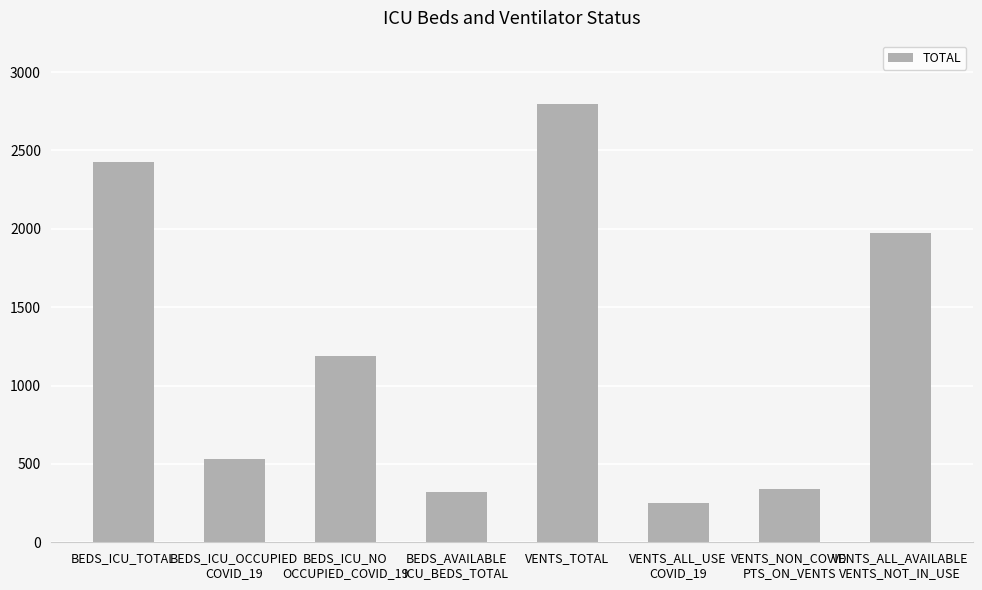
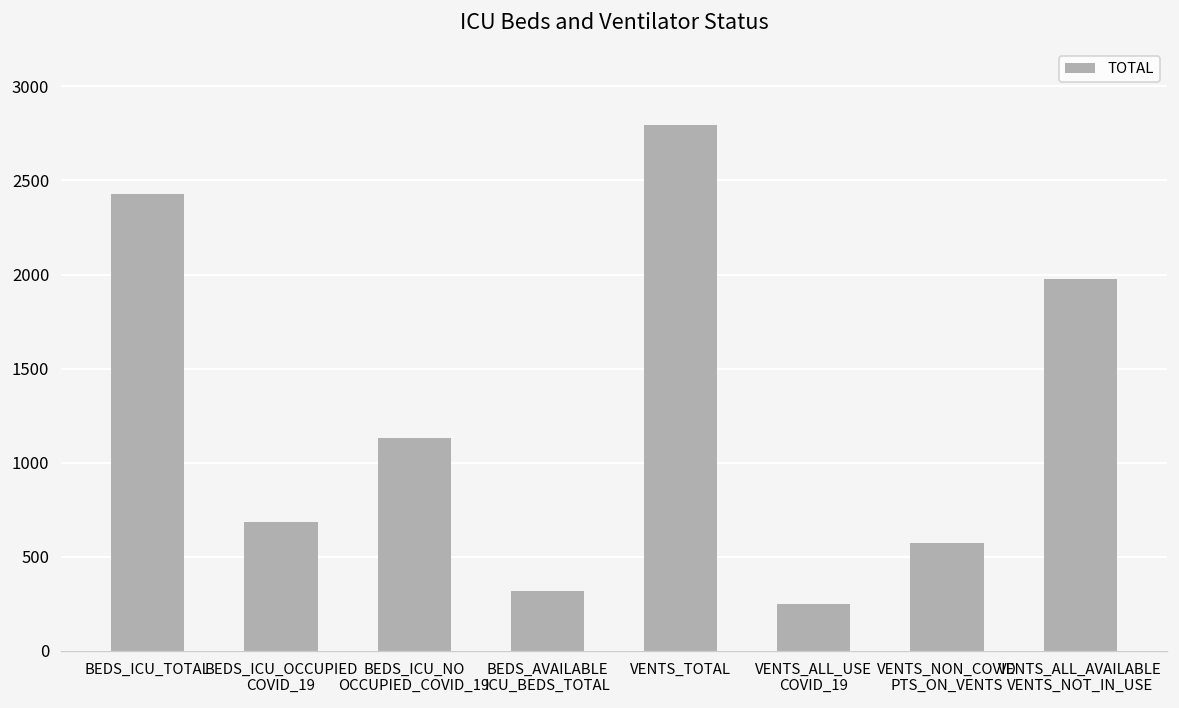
  {
    "BEDS_ICU_TOTAL": 2430,
-   "BEDS_ICU_OCCUPIED COVID_19": 530,
-   "BEDS_ICU_NO OCCUPIED_COVID_19": 1190,
+   "BEDS_ICU_OCCUPIED COVID_19": 690,
+   "BEDS_ICU_NO OCCUPIED_COVID_19": 1130,
    "BEDS_AVAILABLE ICU_BEDS_TOTAL": 320,
    "VENTS_TOTAL": 2800,
    "VENTS_ALL_USE COVID_19": 250,
-   "VENTS_NON_COVID PTS_ON_VENTS": 340,
+   "VENTS_NON_COVID PTS_ON_VENTS": 570,
    "VENTS_ALL_AVAILABLE VENTS_NOT_IN_USE": 1970
  }
